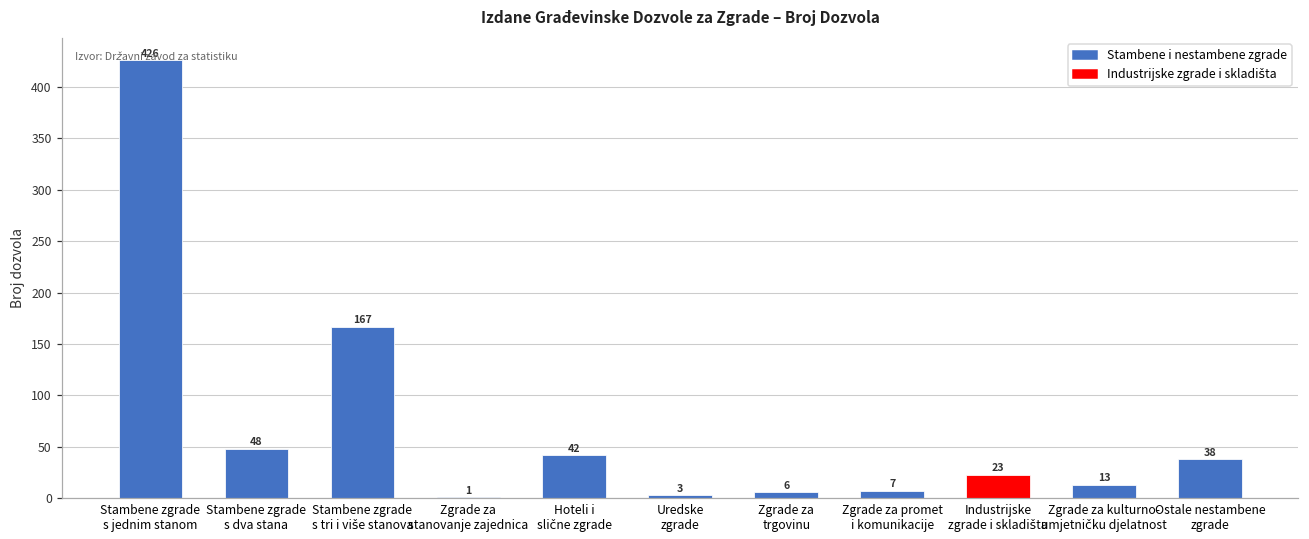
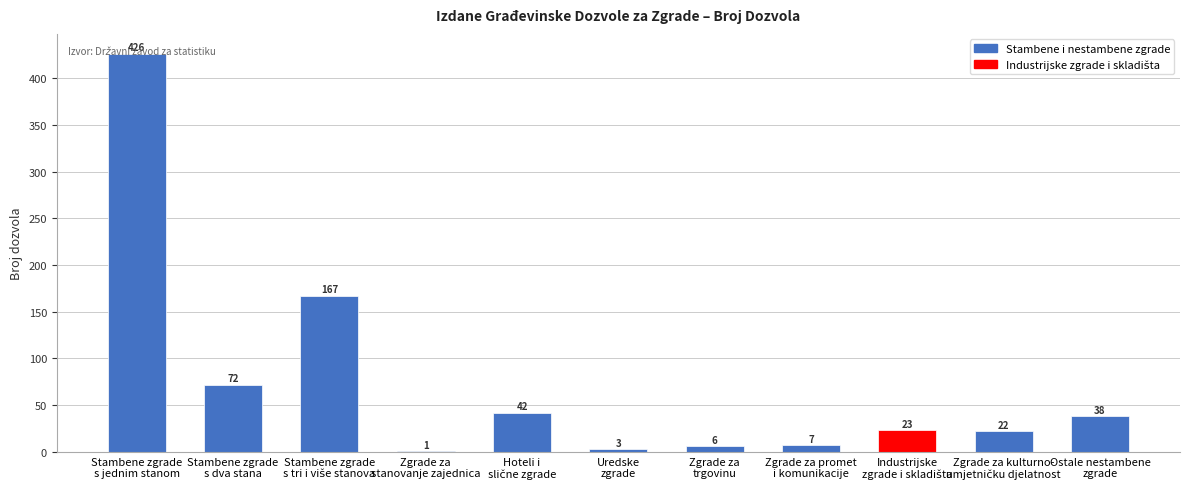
  {
-   "Stambene zgrade s dva stana": 48,
+   "Stambene zgrade s dva stana": 72,
    "Stambene zgrade s tri i više stanova": 167,
    "Zgrade za stanovanje zajednica": 1,
    "Hoteli i slične zgrade": 42,
    "Uredske zgrade": 3,
    "Zgrade za trgovinu": 6,
    "Zgrade za promet i komunikacije": 7,
    "Industrijske zgrade i skladišta": 23,
-   "Zgrade za kulturno- umjetničku djelatnost": 13,
+   "Zgrade za kulturno- umjetničku djelatnost": 22,
    "Ostale nestambene zgrade": 38
  }
